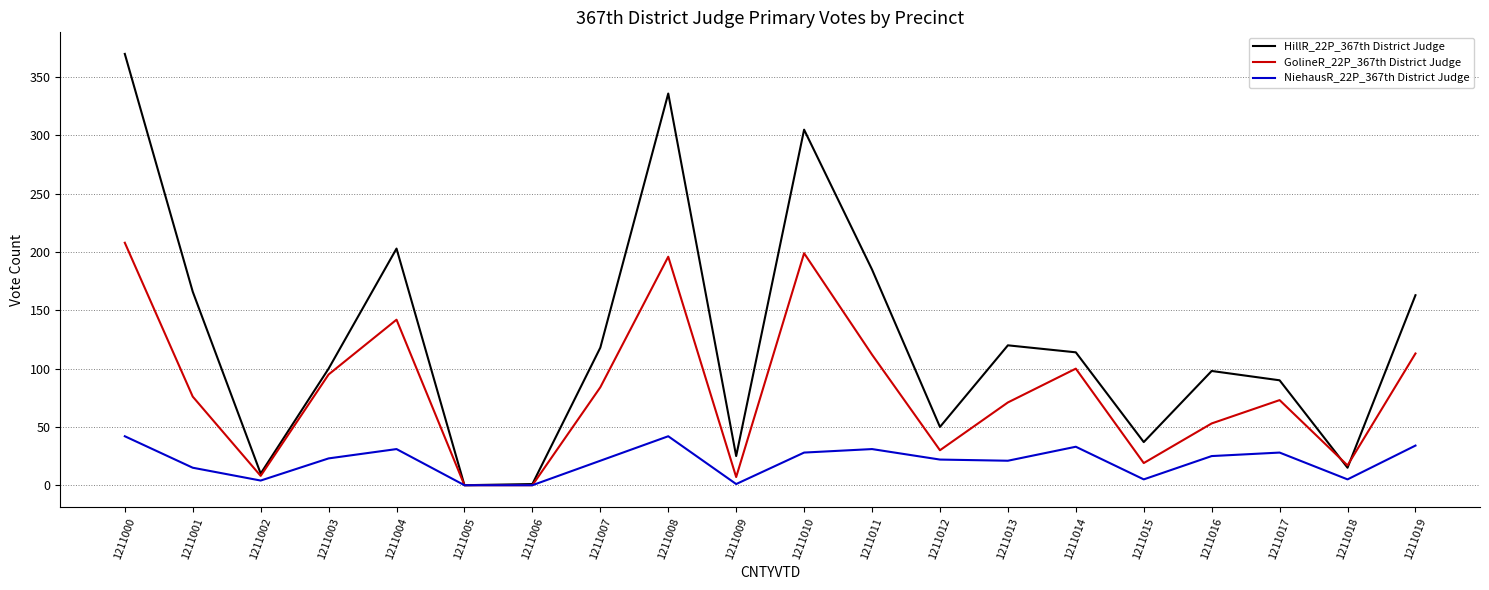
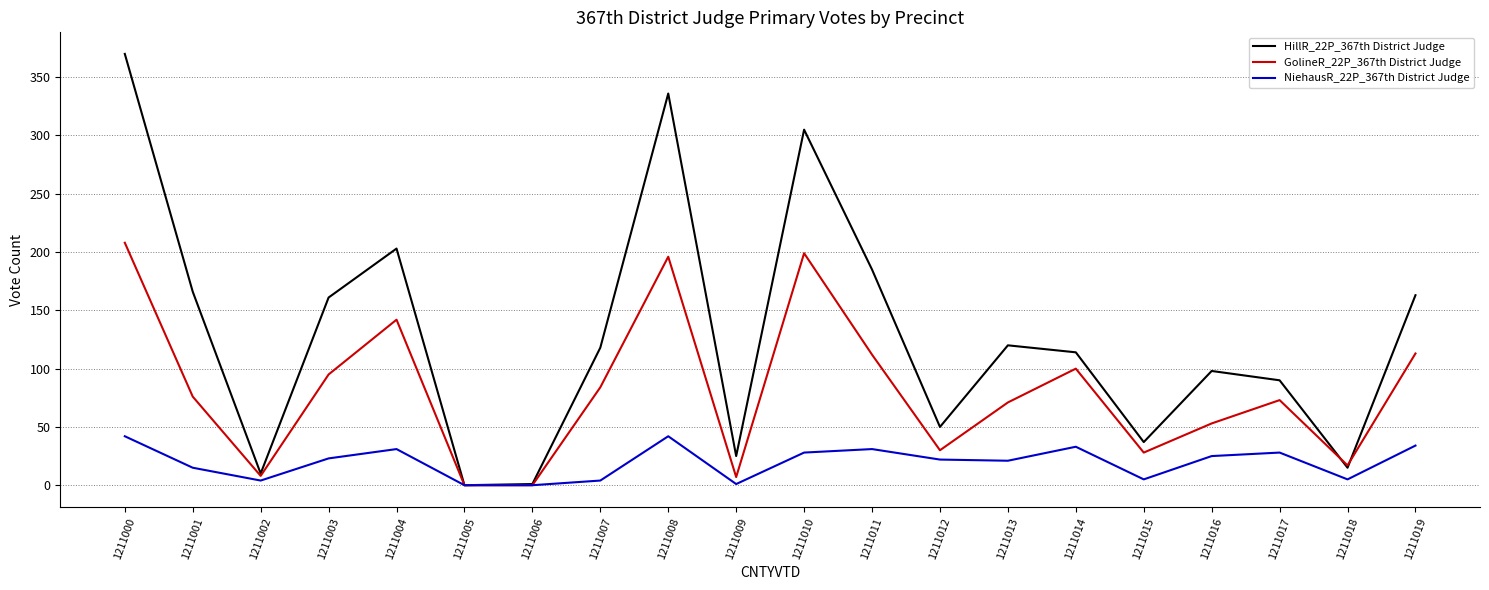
  {
    "HillR_22P_367th District Judge": {
      "1211000": 370,
      "1211001": 166,
-     "1211003": 100,
+     "1211003": 161,
      "1211004": 203,
      "1211007": 118,
      "1211008": 336,
      "1211009": 25,
      "1211010": 305,
      "1211011": 185,
      "1211012": 50,
      "1211013": 120,
      "1211014": 114,
      "1211015": 37,
      "1211016": 98,
      "1211017": 90,
      "1211019": 163
    },
    "GolineR_22P_367th District Judge": {
      "1211000": 208,
      "1211001": 76,
      "1211003": 95,
      "1211004": 142,
      "1211007": 84,
      "1211008": 196,
      "1211009": 7,
      "1211010": 199,
      "1211011": 112,
      "1211012": 30,
      "1211013": 71,
      "1211014": 100,
-     "1211015": 19,
+     "1211015": 28,
      "1211016": 53,
      "1211017": 73,
      "1211019": 113
    },
    "NiehausR_22P_367th District Judge": {
      "1211000": 42,
      "1211001": 15,
      "1211002": 4,
      "1211003": 23,
      "1211004": 31,
-     "1211007": 21,
+     "1211007": 4,
      "1211008": 42,
      "1211009": 1,
      "1211010": 28,
      "1211011": 31,
      "1211012": 22,
      "1211013": 21,
      "1211014": 33,
      "1211015": 5,
      "1211016": 25,
      "1211017": 28,
      "1211018": 5,
      "1211019": 34
    }
  }
